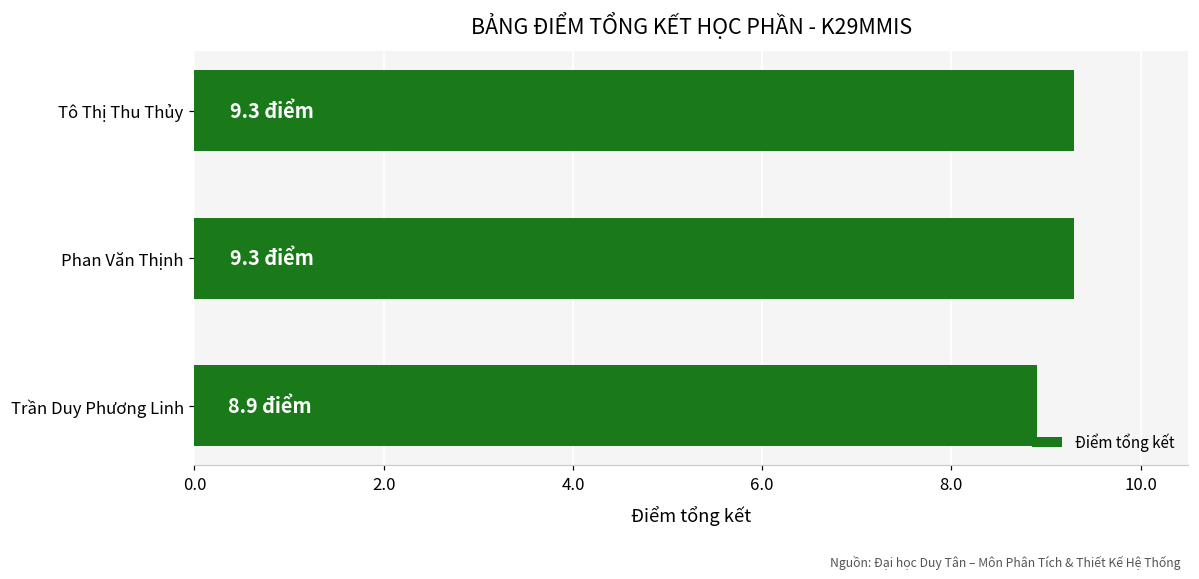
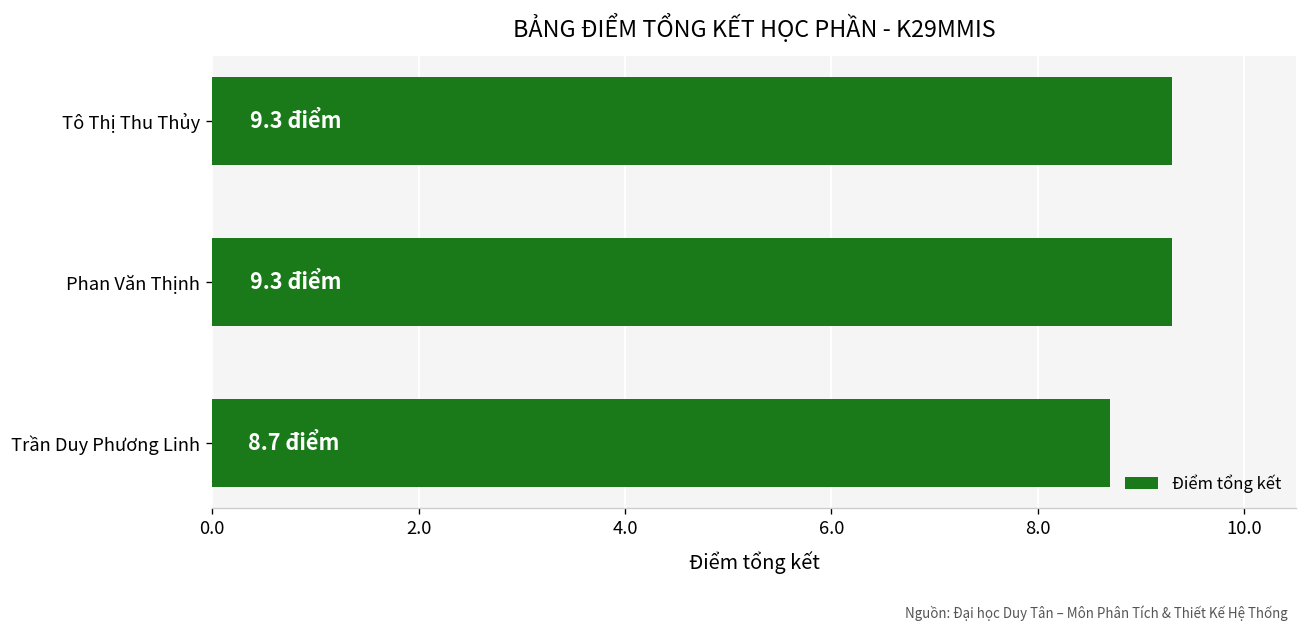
  {
    "Tô Thị Thu Thủy": 9.3,
    "Phan Văn Thịnh": 9.3,
-   "Trần Duy Phương Linh": 8.9
+   "Trần Duy Phương Linh": 8.7
  }
